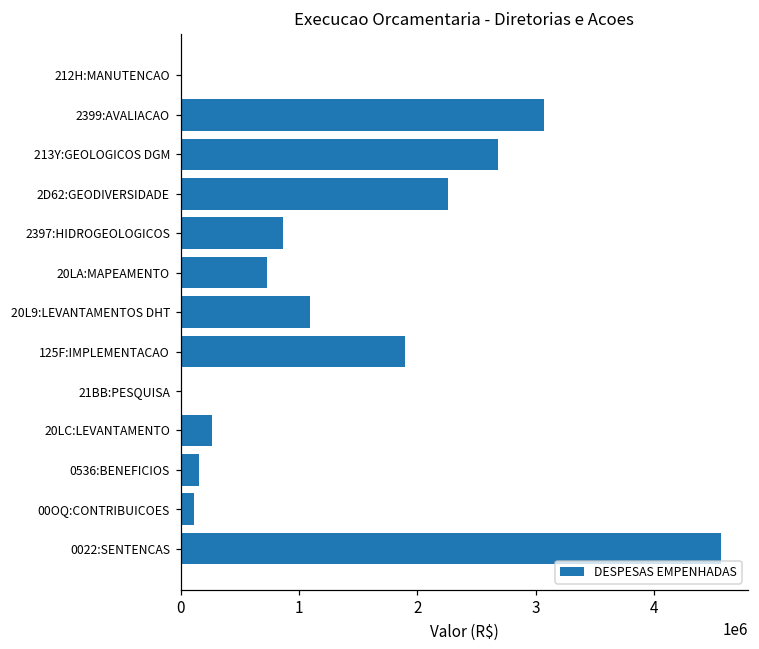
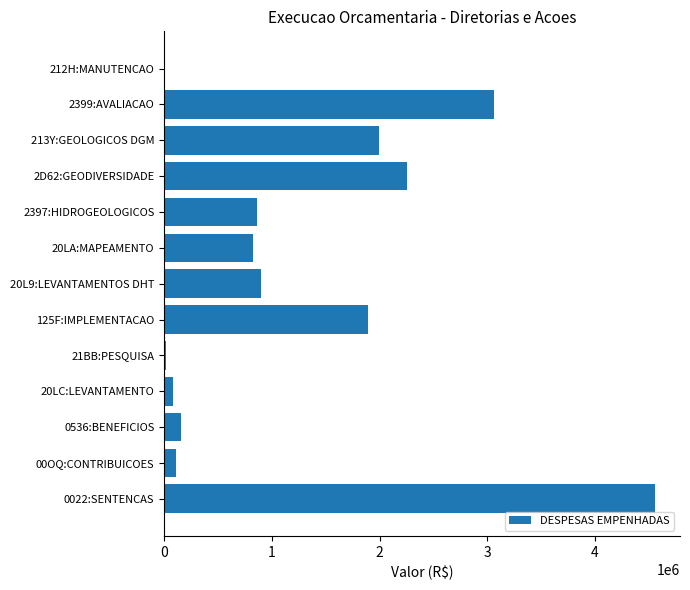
  {
    "212H:MANUTENCAO": 0,
    "2399:AVALIACAO": 3070000,
-   "213Y:GEOLOGICOS DGM": 2680000,
+   "213Y:GEOLOGICOS DGM": 2000000,
    "2D62:GEODIVERSIDADE": 2260000,
    "2397:HIDROGEOLOGICOS": 860000,
-   "20LA:MAPEAMENTO": 730000,
-   "20L9:LEVANTAMENTOS DHT": 1090000,
+   "20LA:MAPEAMENTO": 820000,
+   "20L9:LEVANTAMENTOS DHT": 900000,
    "125F:IMPLEMENTACAO": 1890000,
-   "20LC:LEVANTAMENTO": 260000,
+   "20LC:LEVANTAMENTO": 80000,
    "0536:BENEFICIOS": 160000,
    "00OQ:CONTRIBUICOES": 110000,
    "0022:SENTENCAS": 4560000
  }
